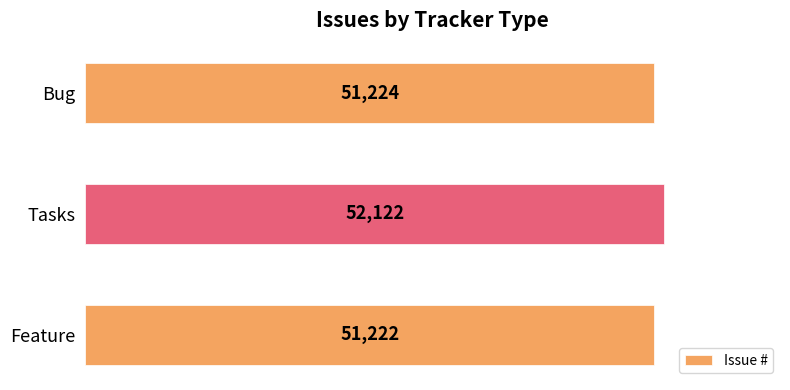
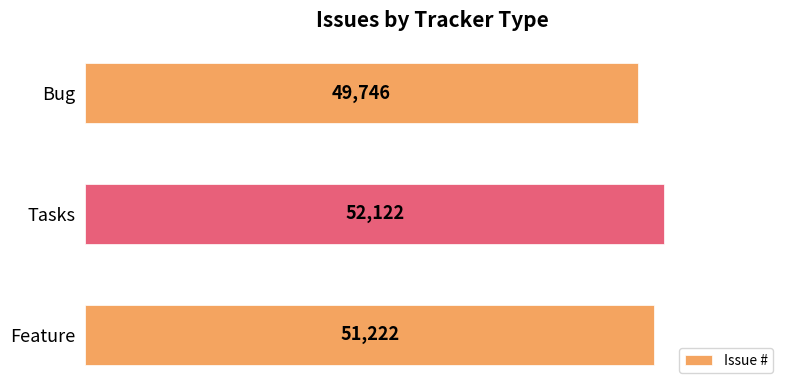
  {
-   "Bug": "51,224",
+   "Bug": "49,746",
    "Tasks": "52,122",
    "Feature": "51,222"
  }
